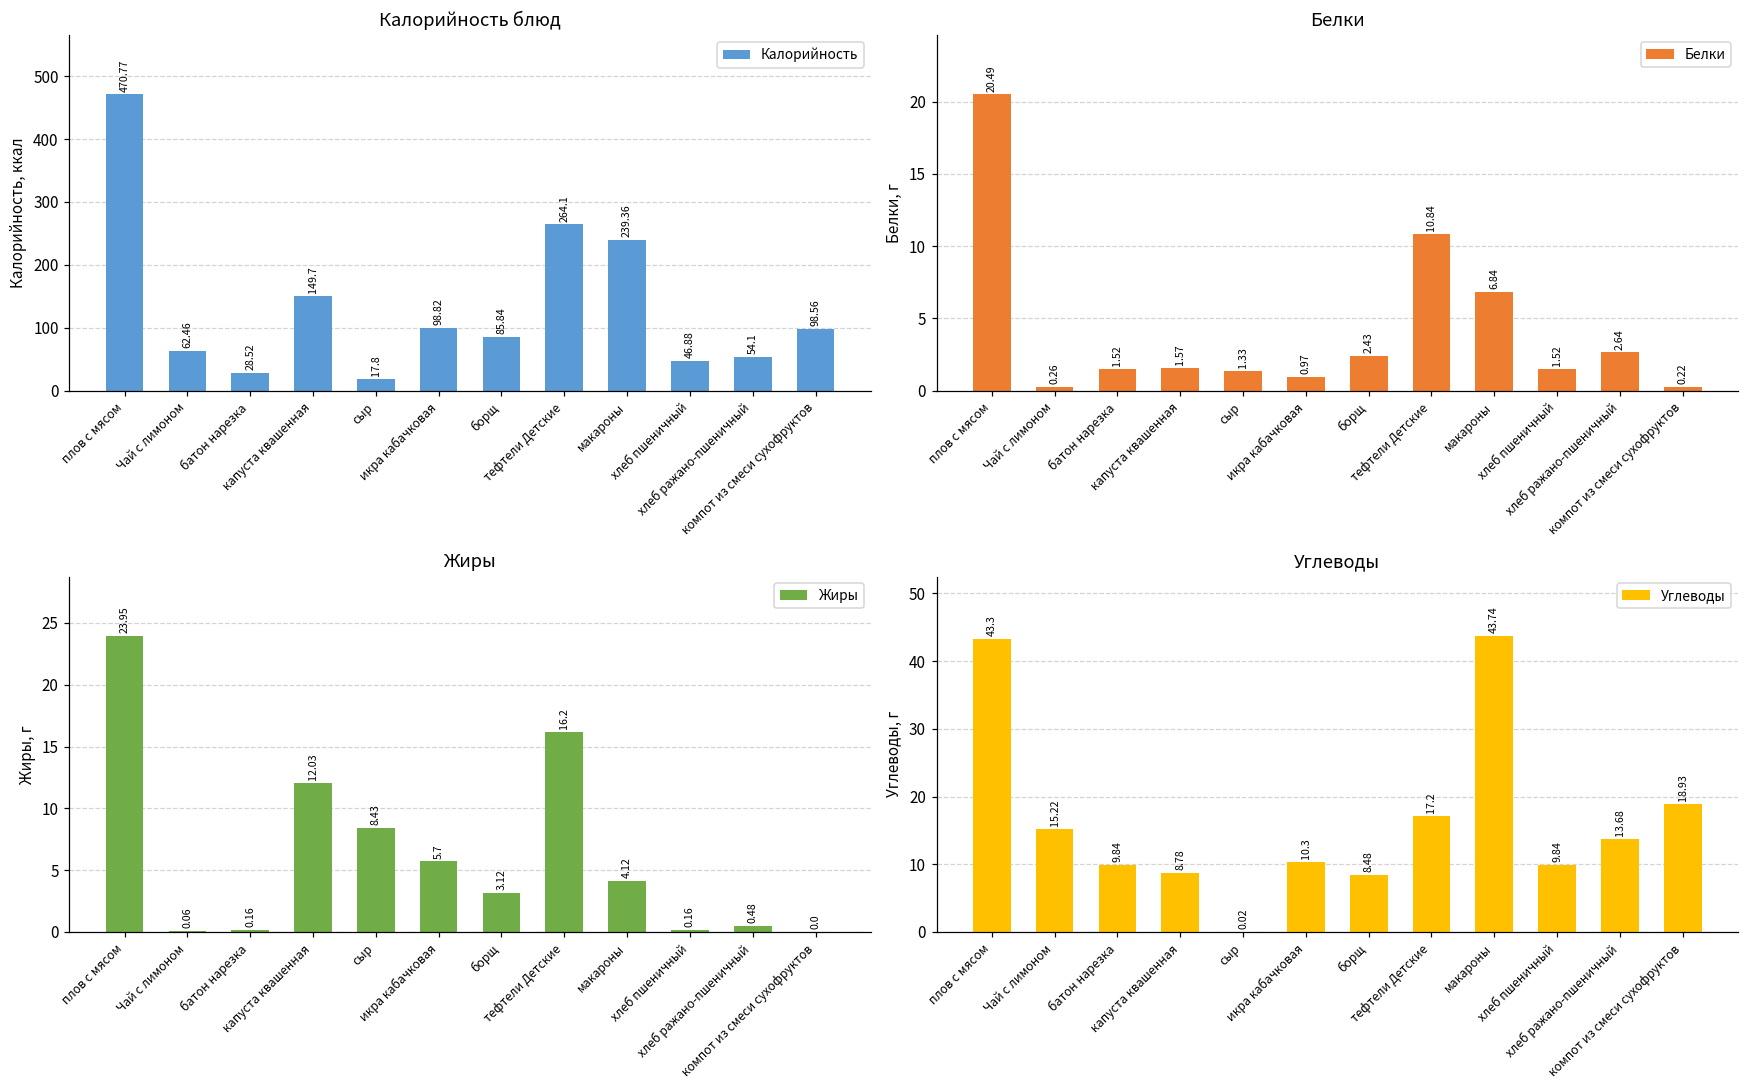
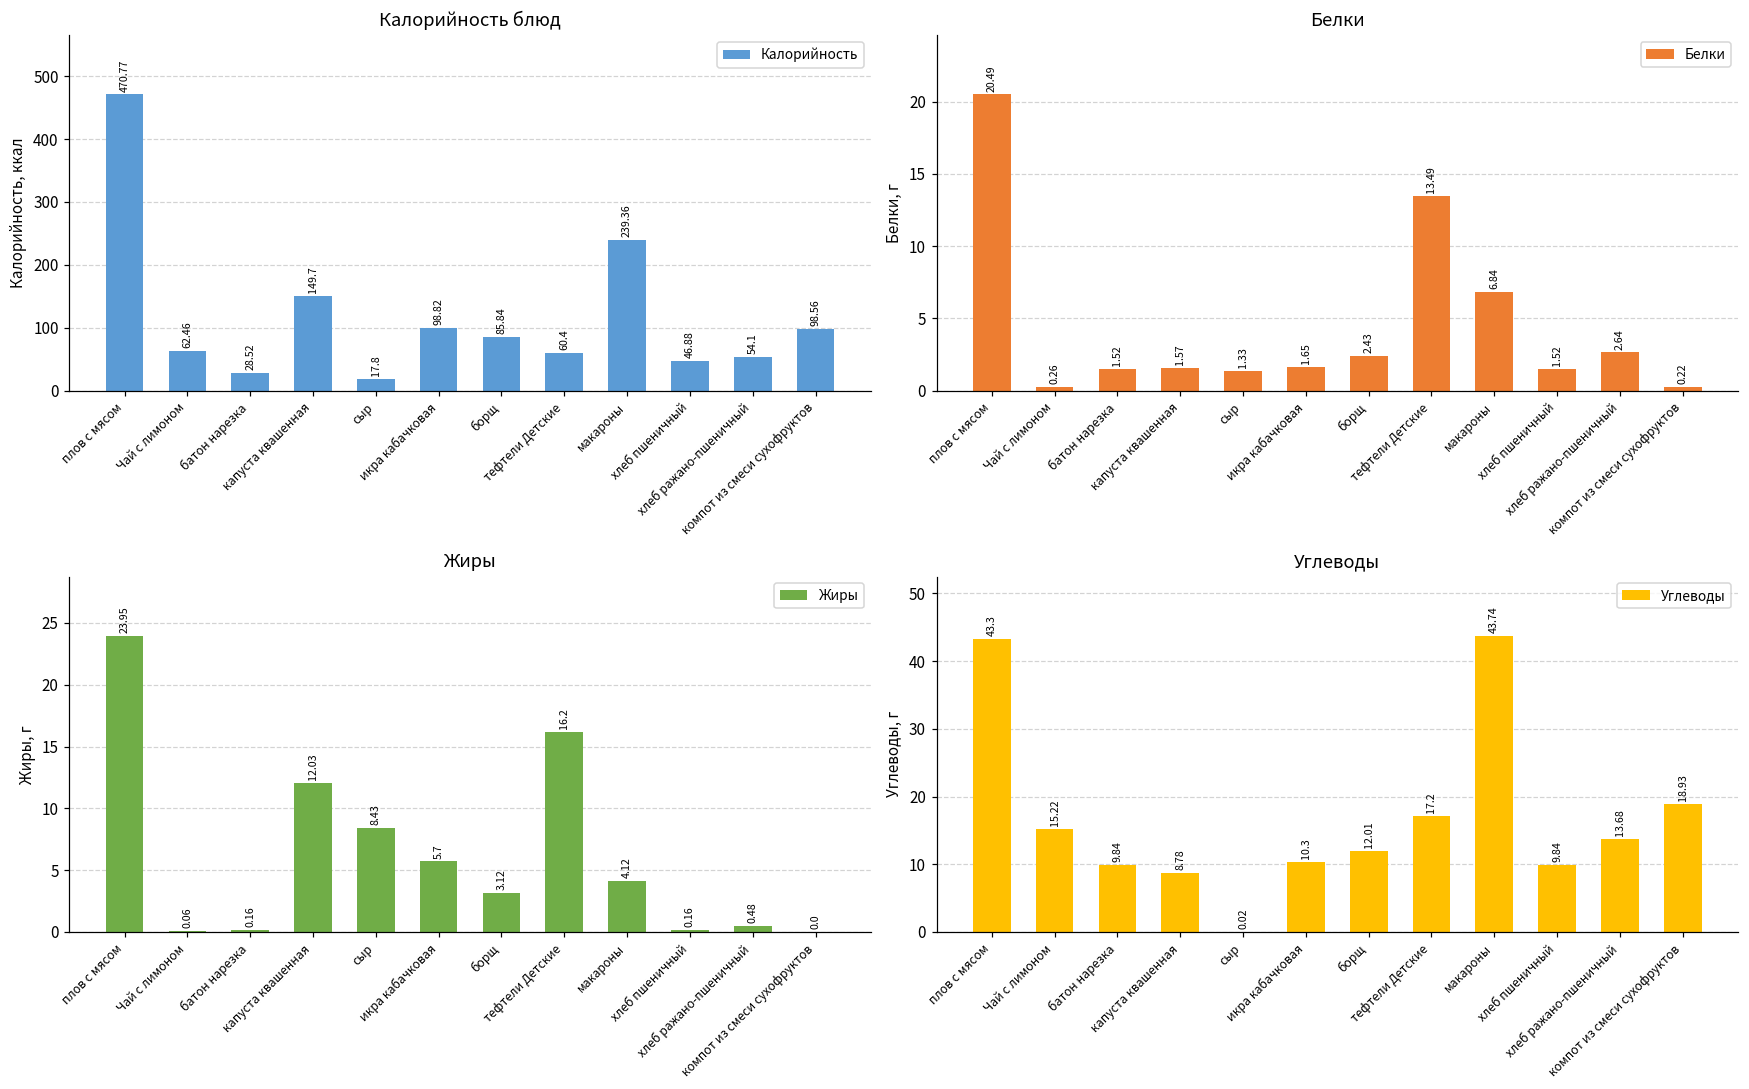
  {
    "Калорийность блюд": {
      "плов с мясом": 470.77,
      "Чай с лимоном": 62.46,
      "батон нарезка": 28.52,
      "капуста квашенная": 149.7,
      "сыр": 17.8,
      "икра кабачковая": 98.82,
      "борщ": 85.84,
-     "тефтели Детские": 264.1,
+     "тефтели Детские": 60.4,
      "макароны": 239.36,
      "хлеб пшеничный": 46.88,
      "хлеб ражано-пшеничный": 54.1,
      "компот из смеси сухофруктов": 98.56
    },
    "Белки": {
      "плов с мясом": 20.49,
      "Чай с лимоном": 0.26,
      "батон нарезка": 1.52,
      "капуста квашенная": 1.57,
      "сыр": 1.33,
-     "икра кабачковая": 0.97,
+     "икра кабачковая": 1.65,
      "борщ": 2.43,
-     "тефтели Детские": 10.84,
+     "тефтели Детские": 13.49,
      "макароны": 6.84,
      "хлеб пшеничный": 1.52,
      "хлеб ражано-пшеничный": 2.64,
      "компот из смеси сухофруктов": 0.22
    },
    "Жиры": {
      "плов с мясом": 23.95,
      "Чай с лимоном": 0.06,
      "батон нарезка": 0.16,
      "капуста квашенная": 12.03,
      "сыр": 8.43,
      "икра кабачковая": 5.7,
      "борщ": 3.12,
      "тефтели Детские": 16.2,
      "макароны": 4.12,
      "хлеб пшеничный": 0.16,
      "хлеб ражано-пшеничный": 0.48,
      "компот из смеси сухофруктов": 0.0
    },
    "Углеводы": {
      "плов с мясом": 43.3,
      "Чай с лимоном": 15.22,
      "батон нарезка": 9.84,
      "капуста квашенная": 8.78,
      "сыр": 0.02,
      "икра кабачковая": 10.3,
-     "борщ": 8.48,
+     "борщ": 12.01,
      "тефтели Детские": 17.2,
      "макароны": 43.74,
      "хлеб пшеничный": 9.84,
      "хлеб ражано-пшеничный": 13.68,
      "компот из смеси сухофруктов": 18.93
    }
  }
